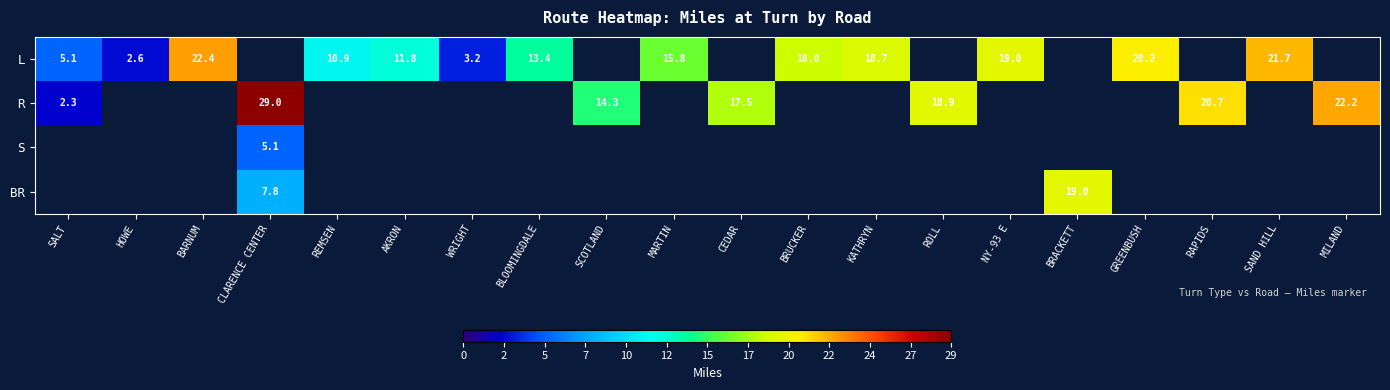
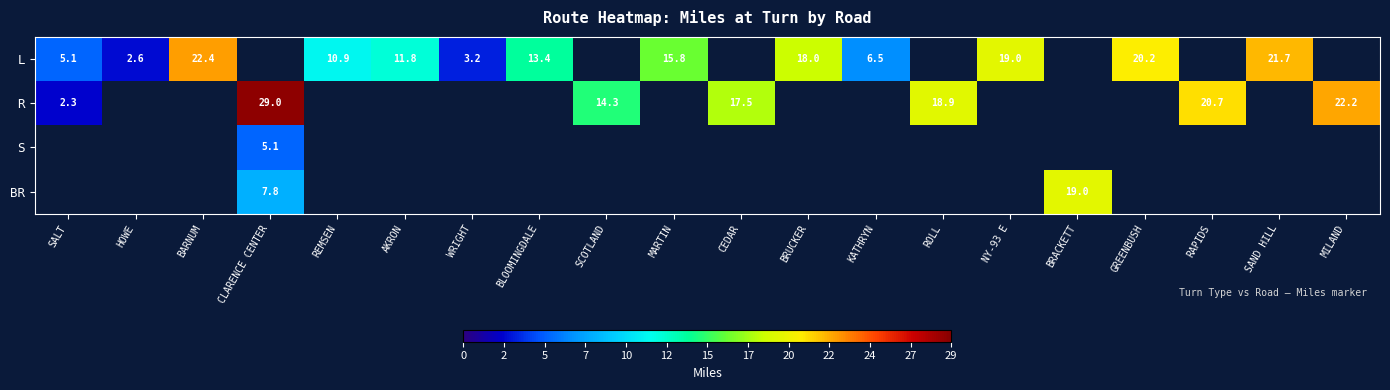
  {
    "L": {
      "SALT": 5.1,
      "HOWE": 2.6,
      "BARNUM": 22.4,
      "REMSEN": 10.9,
      "AKRON": 11.8,
      "WRIGHT": 3.2,
      "BLOOMINGDALE": 13.4,
      "MARTIN": 15.8,
      "BRUCKER": 18.0,
-     "KATHRYN": 18.7,
+     "KATHRYN": 6.5,
      "NY-93 E": 19.0,
      "GREENBUSH": 20.2,
      "SAND HILL": 21.7
    },
    "R": {
      "SALT": 2.3,
      "CLARENCE CENTER": 29.0,
      "SCOTLAND": 14.3,
      "CEDAR": 17.5,
      "ROLL": 18.9,
      "RAPIDS": 20.7,
      "MILAND": 22.2
    },
    "S": {
      "CLARENCE CENTER": 5.1
    },
    "BR": {
      "CLARENCE CENTER": 7.8,
      "BRACKETT": 19.0
    }
  }
